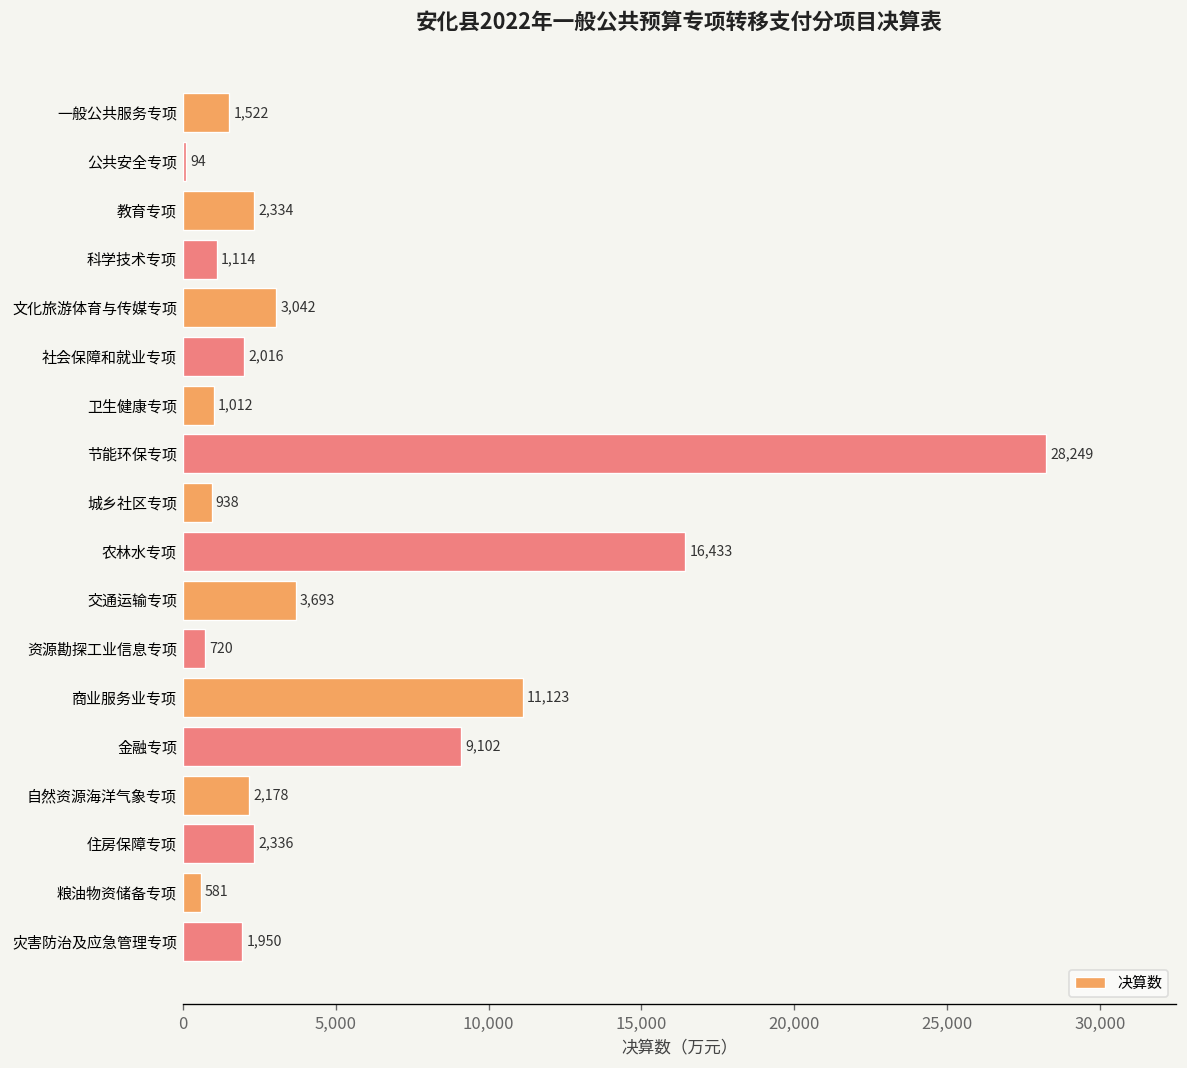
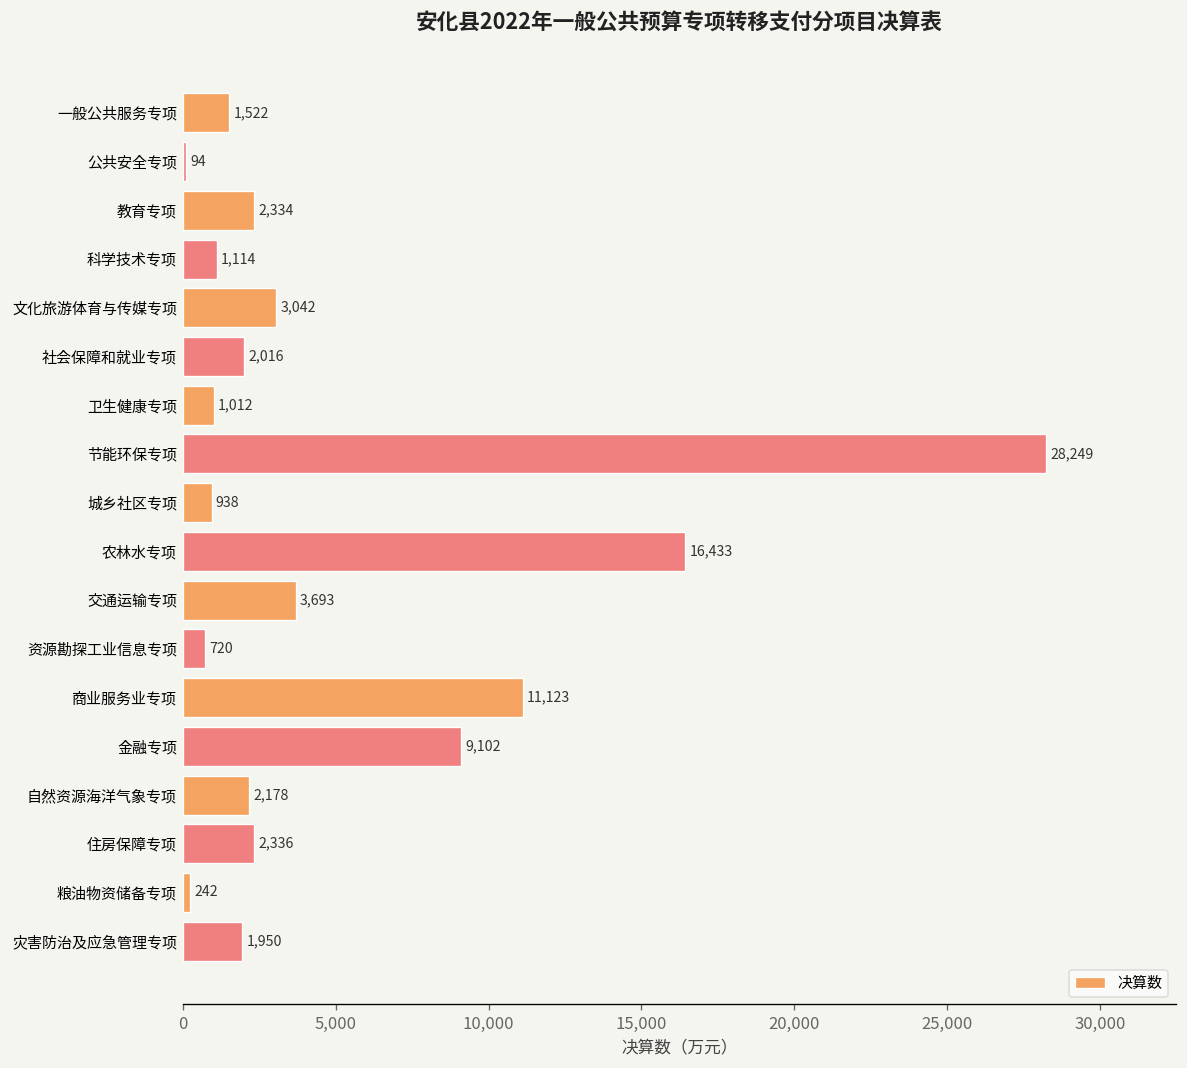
  {
    "一般公共服务专项": "1,522",
    "公共安全专项": "94",
    "教育专项": "2,334",
    "科学技术专项": "1,114",
    "文化旅游体育与传媒专项": "3,042",
    "社会保障和就业专项": "2,016",
    "卫生健康专项": "1,012",
    "节能环保专项": "28,249",
    "城乡社区专项": "938",
    "农林水专项": "16,433",
    "交通运输专项": "3,693",
    "资源勘探工业信息专项": "720",
    "商业服务业专项": "11,123",
    "金融专项": "9,102",
    "自然资源海洋气象专项": "2,178",
    "住房保障专项": "2,336",
-   "粮油物资储备专项": "581",
+   "粮油物资储备专项": "242",
    "灾害防治及应急管理专项": "1,950"
  }
